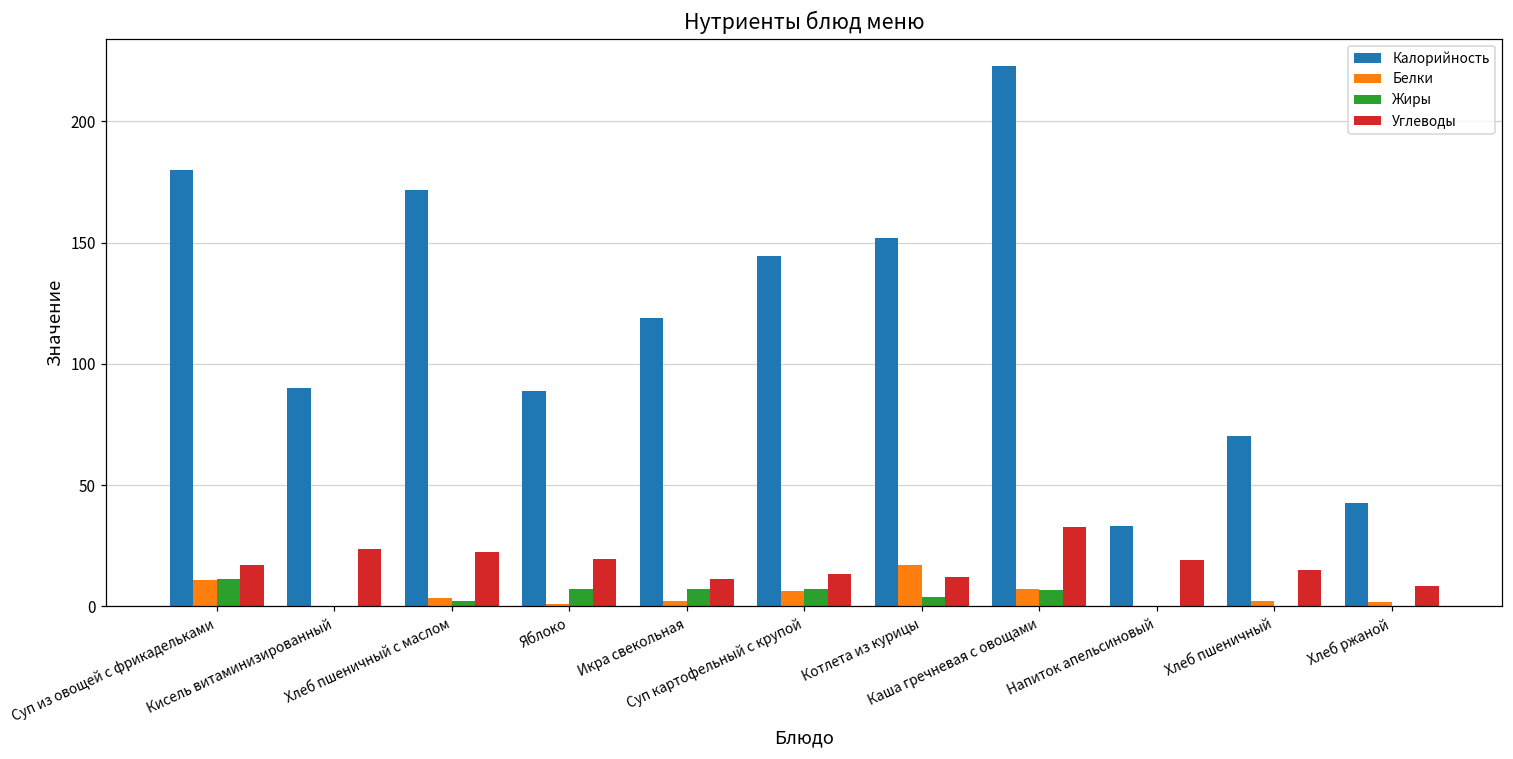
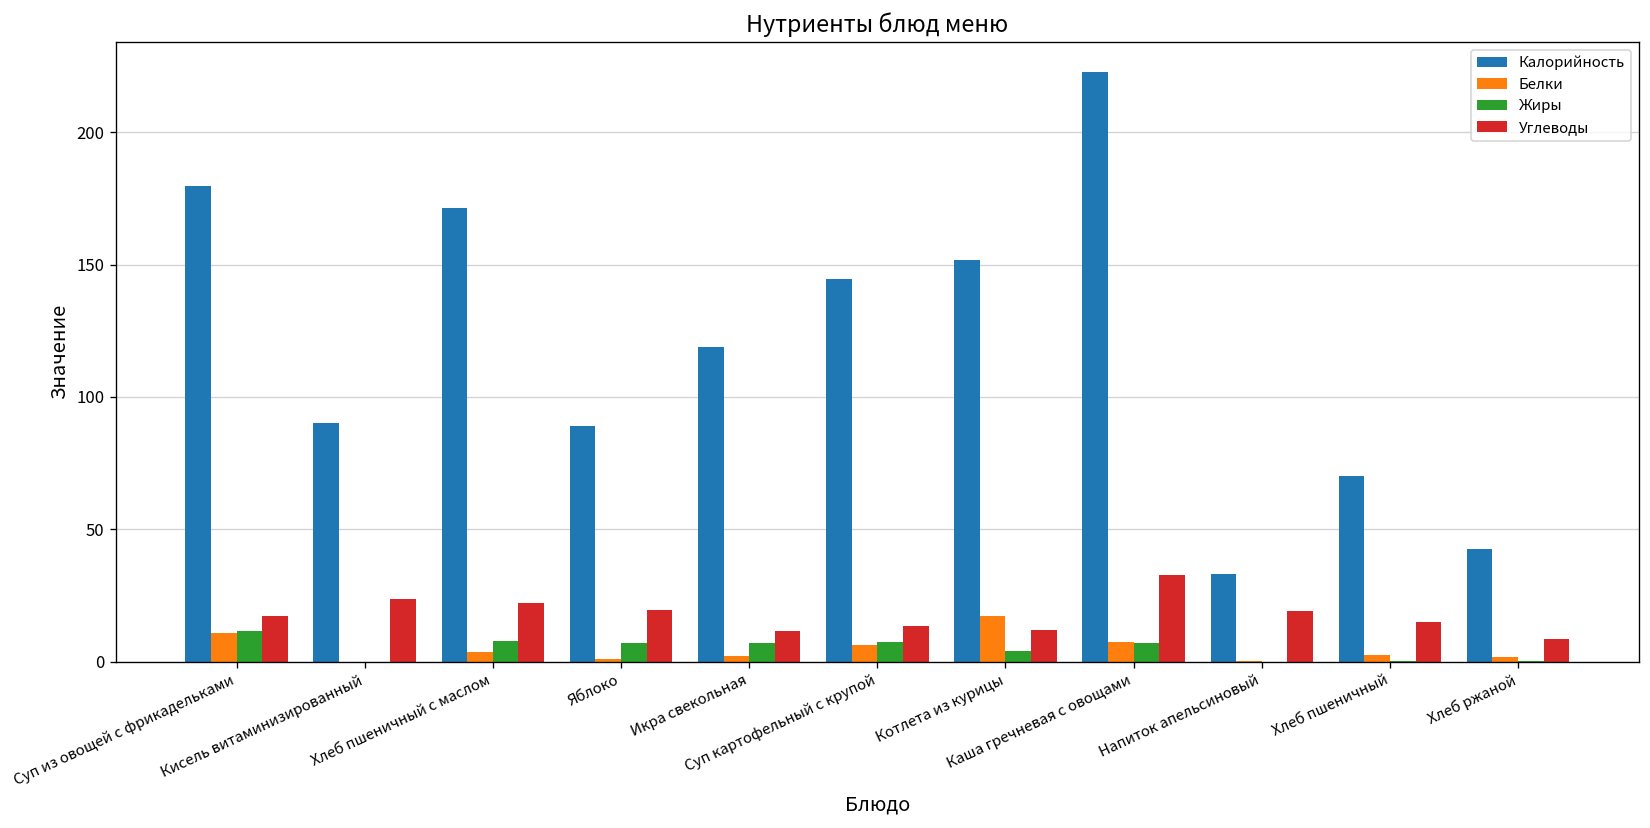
  {
    "Калорийность": {
      "Суп из овощей с фрикадельками": 180,
      "Кисель витаминизированный": 90,
      "Хлеб пшеничный с маслом": 172,
      "Яблоко": 89,
      "Икра свекольная": 119,
      "Суп картофельный с крупой": 145,
      "Котлета из курицы": 152,
      "Каша гречневая с овощами": 223,
      "Напиток апельсиновый": 33,
      "Хлеб пшеничный": 70,
      "Хлеб ржаной": 43
    },
    "Белки": {
      "Суп из овощей с фрикадельками": 11,
      "Кисель витаминизированный": 0,
      "Хлеб пшеничный с маслом": 4,
      "Икра свекольная": 2,
      "Суп картофельный с крупой": 6,
      "Котлета из курицы": 17,
      "Каша гречневая с овощами": 7,
      "Хлеб пшеничный": 2,
      "Хлеб ржаной": 2
    },
    "Жиры": {
      "Суп из овощей с фрикадельками": 11,
      "Кисель витаминизированный": 0,
-     "Хлеб пшеничный с маслом": 2,
+     "Хлеб пшеничный с маслом": 8,
      "Яблоко": 7,
      "Икра свекольная": 7,
      "Суп картофельный с крупой": 7,
      "Котлета из курицы": 4,
      "Каша гречневая с овощами": 7,
      "Напиток апельсиновый": 0
    },
    "Углеводы": {
      "Суп из овощей с фрикадельками": 17,
      "Кисель витаминизированный": 24,
      "Хлеб пшеничный с маслом": 22,
      "Яблоко": 20,
      "Икра свекольная": 11,
      "Суп картофельный с крупой": 13,
      "Котлета из курицы": 12,
      "Каша гречневая с овощами": 33,
      "Напиток апельсиновый": 19,
      "Хлеб пшеничный": 15,
      "Хлеб ржаной": 8
    }
  }
